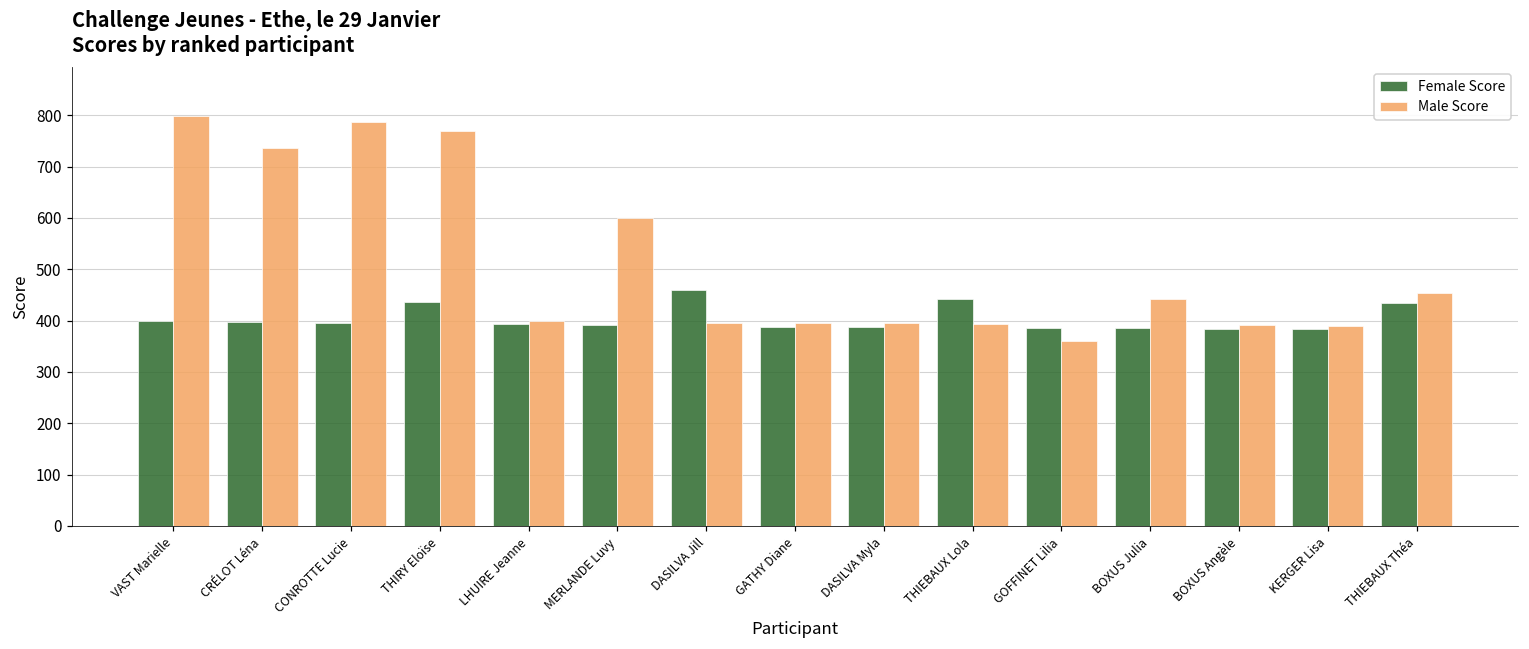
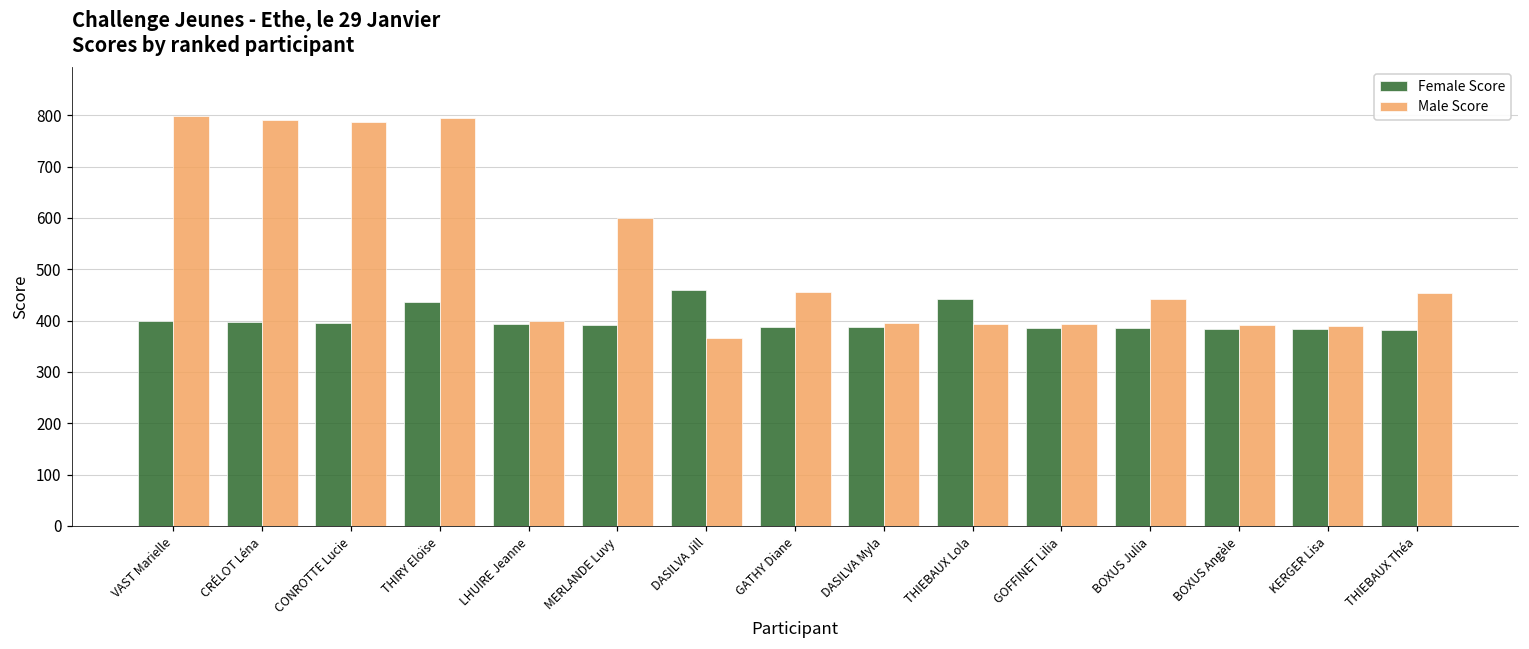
  {
    "Female Score": {
      "VAST Marielle": 400,
      "CRÉLOT Léna": 400,
      "CONROTTE Lucie": 400,
      "THIRY Eloïse": 440,
      "LHUIRE Jeanne": 390,
      "MERLANDE Luvy": 390,
      "DASILVA Jill": 460,
      "GATHY Diane": 390,
      "DASILVA Myla": 390,
      "THIEBAUX Lola": 440,
      "GOFFINET Lilia": 390,
      "BOXUS Julia": 390,
      "BOXUS Angèle": 380,
      "KERGER Lisa": 380,
-     "THIEBAUX Théa": 430
+     "THIEBAUX Théa": 380
    },
    "Male Score": {
      "VAST Marielle": 800,
-     "CRÉLOT Léna": 740,
+     "CRÉLOT Léna": 790,
      "CONROTTE Lucie": 790,
-     "THIRY Eloïse": 770,
+     "THIRY Eloïse": 790,
      "LHUIRE Jeanne": 400,
      "MERLANDE Luvy": 600,
-     "DASILVA Jill": 400,
-     "GATHY Diane": 400,
+     "DASILVA Jill": 370,
+     "GATHY Diane": 460,
      "DASILVA Myla": 400,
      "THIEBAUX Lola": 390,
-     "GOFFINET Lilia": 360,
+     "GOFFINET Lilia": 390,
      "BOXUS Julia": 440,
      "BOXUS Angèle": 390,
      "KERGER Lisa": 390,
      "THIEBAUX Théa": 450
    }
  }
